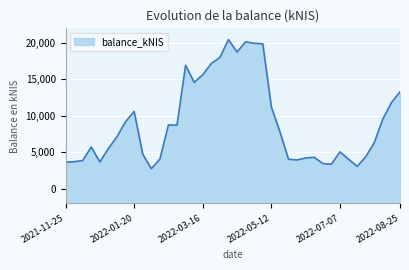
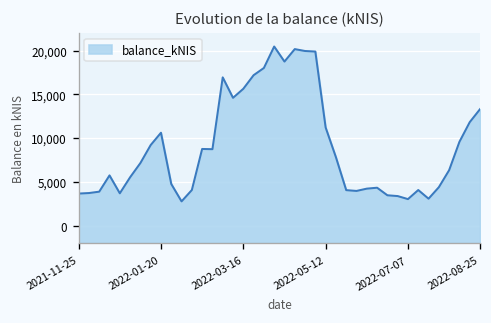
  {
    "2021-11-25": "4,000",
    "2022-01-20": "11,000",
    "2022-03-16": "16,000",
    "2022-05-12": "11,000",
-   "2022-07-07": "5,000",
+   "2022-07-07": "3,000",
    "2022-08-25": "13,000"
  }
